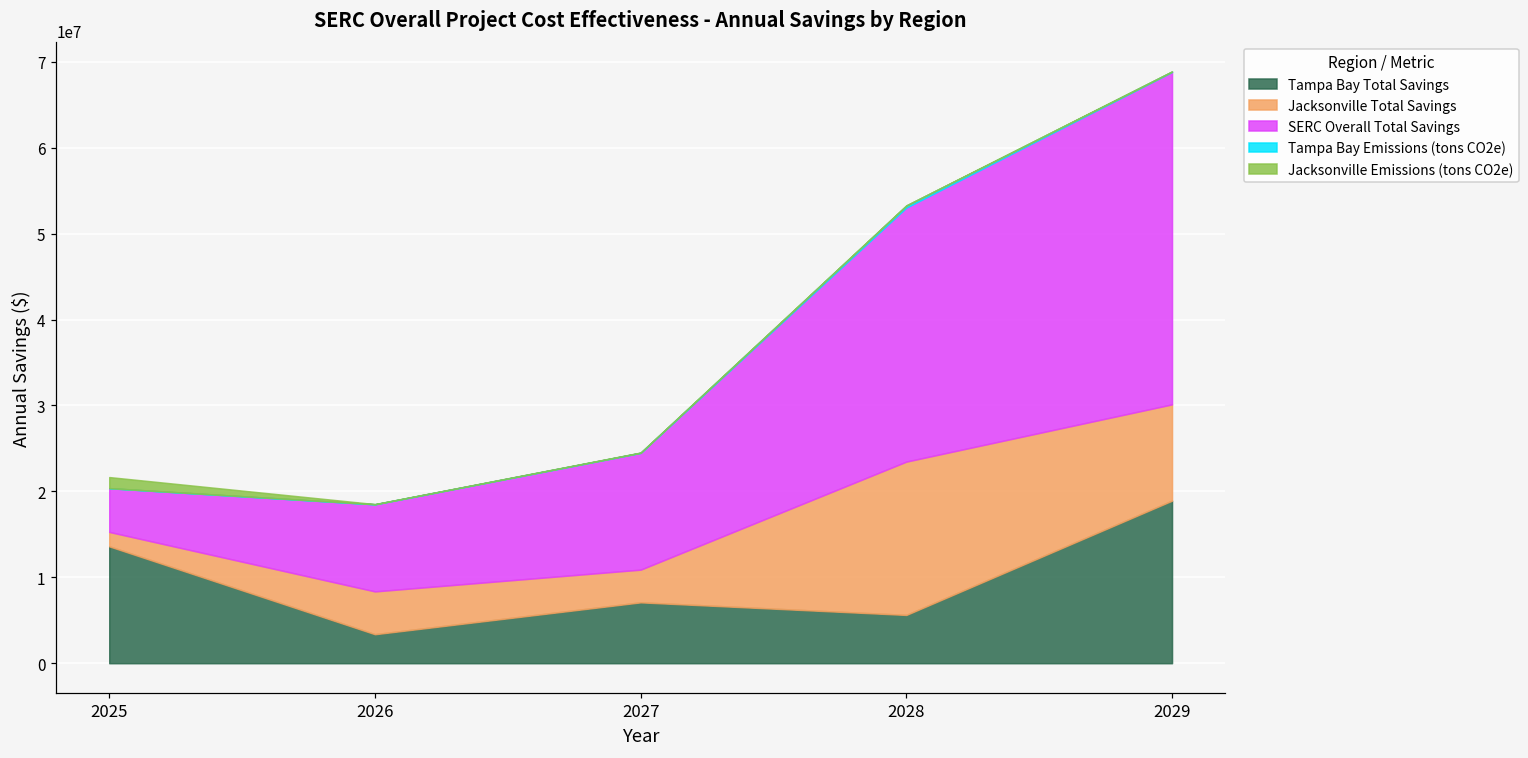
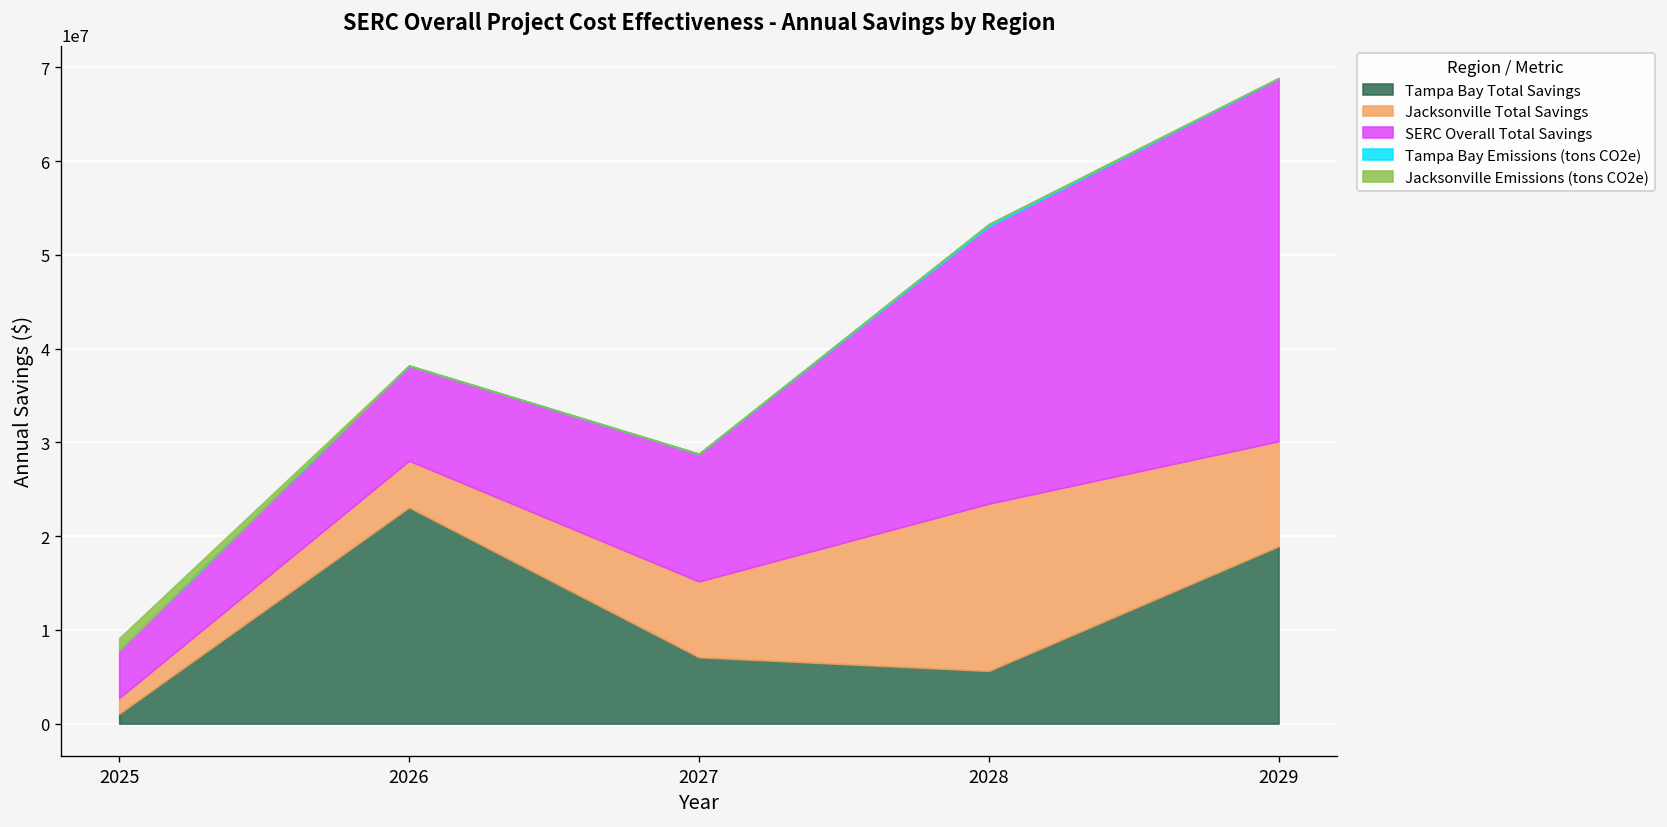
  {
    "Tampa Bay Total Savings": {
-     "2025": 14000000,
-     "2026": 3000000,
+     "2025": 1000000,
+     "2026": 23000000,
      "2027": 7000000,
      "2028": 6000000,
      "2029": 19000000
    },
    "Jacksonville Total Savings": {
      "2025": 2000000,
      "2026": 5000000,
-     "2027": 4000000,
+     "2027": 8000000,
      "2028": 18000000,
      "2029": 11000000
    },
    "Jacksonville Emissions (tons CO2e)": {
      "2025": 1000000
    }
  }
